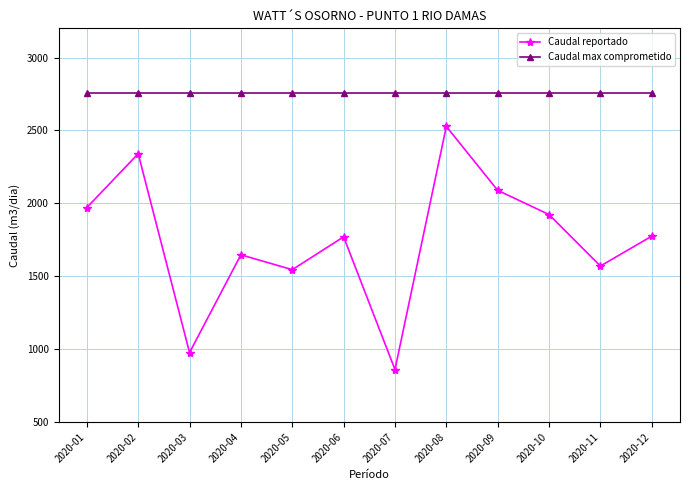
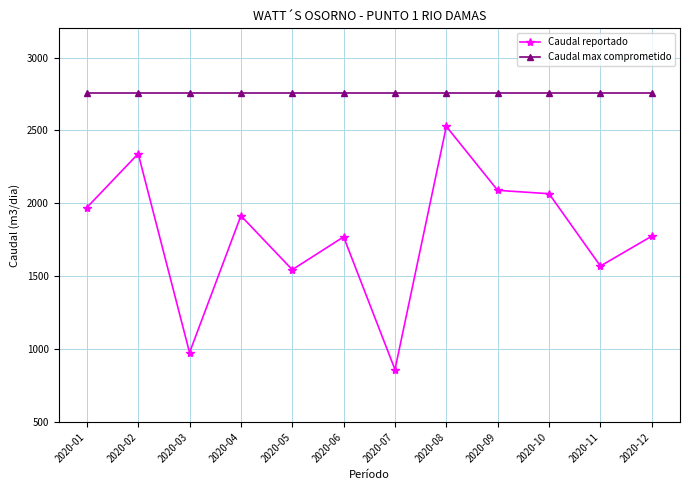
  {
    "Caudal reportado": {
      "2020-01": 1970,
      "2020-02": 2340,
      "2020-03": 980,
-     "2020-04": 1650,
+     "2020-04": 1910,
      "2020-05": 1550,
      "2020-06": 1770,
      "2020-07": 860,
      "2020-08": 2530,
      "2020-09": 2090,
-     "2020-10": 1920,
+     "2020-10": 2070,
      "2020-11": 1570,
      "2020-12": 1780
    },
    "Caudal max comprometido": {
      "2020-01": 2760,
      "2020-02": 2760,
      "2020-03": 2760,
      "2020-04": 2760,
      "2020-05": 2760,
      "2020-06": 2760,
      "2020-07": 2760,
      "2020-08": 2760,
      "2020-09": 2760,
      "2020-10": 2760,
      "2020-11": 2760,
      "2020-12": 2760
    }
  }
